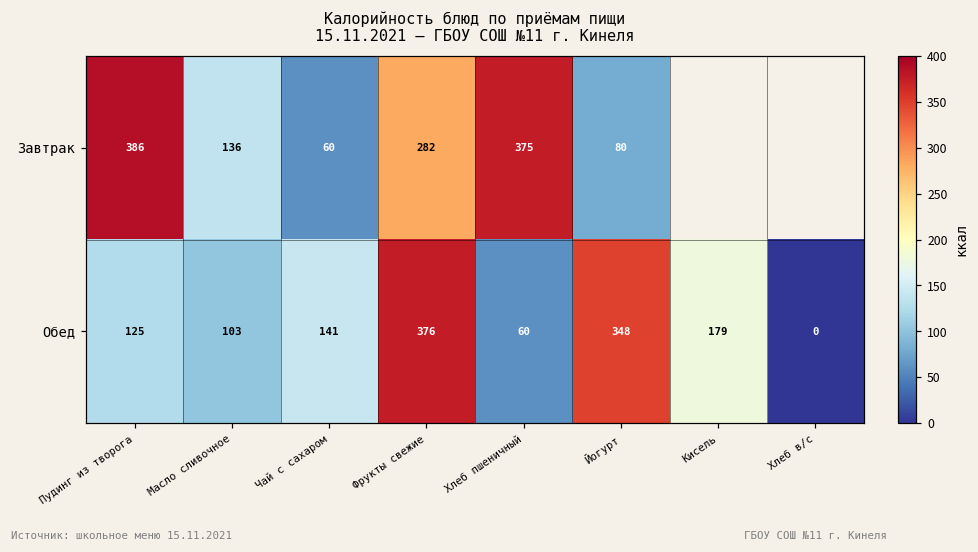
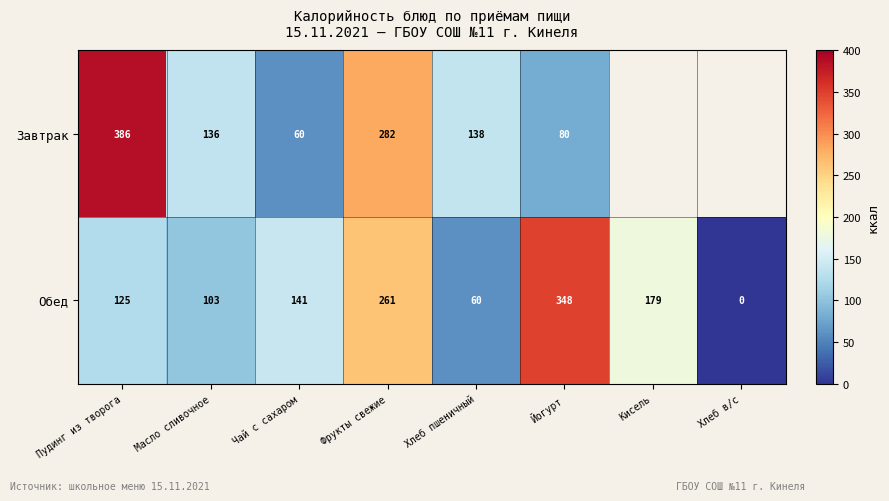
  {
    "Завтрак": {
      "Пудинг из творога": 386,
      "Масло сливочное": 136,
      "Чай с сахаром": 60,
      "Фрукты свежие": 282,
-     "Хлеб пшеничный": 375,
+     "Хлеб пшеничный": 138,
      "Йогурт": 80
    },
    "Обед": {
      "Пудинг из творога": 125,
      "Масло сливочное": 103,
      "Чай с сахаром": 141,
-     "Фрукты свежие": 376,
+     "Фрукты свежие": 261,
      "Хлеб пшеничный": 60,
      "Йогурт": 348,
      "Кисель": 179,
      "Хлеб в/с": 0
    }
  }
